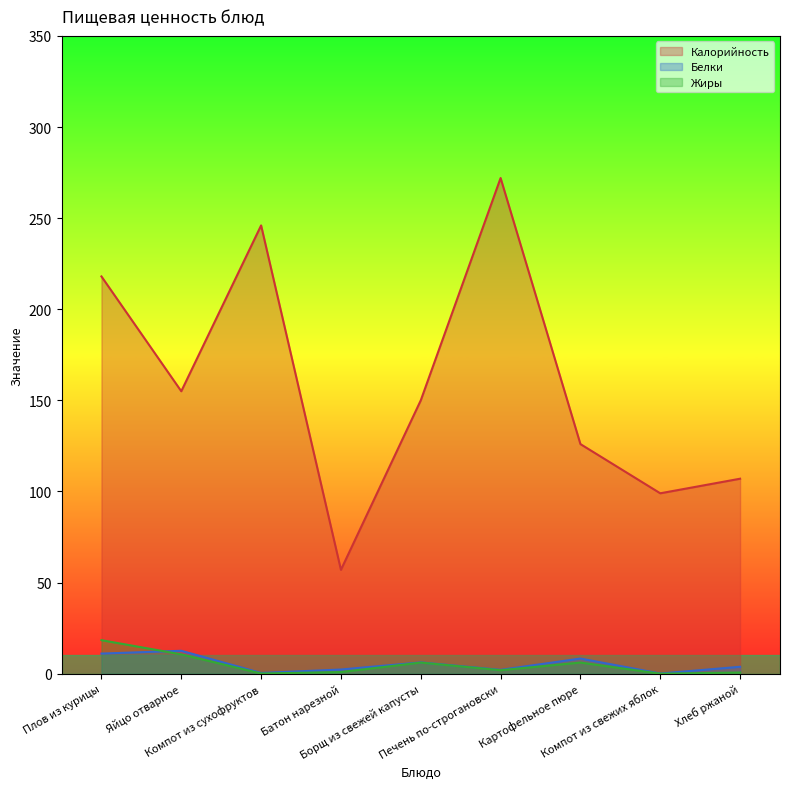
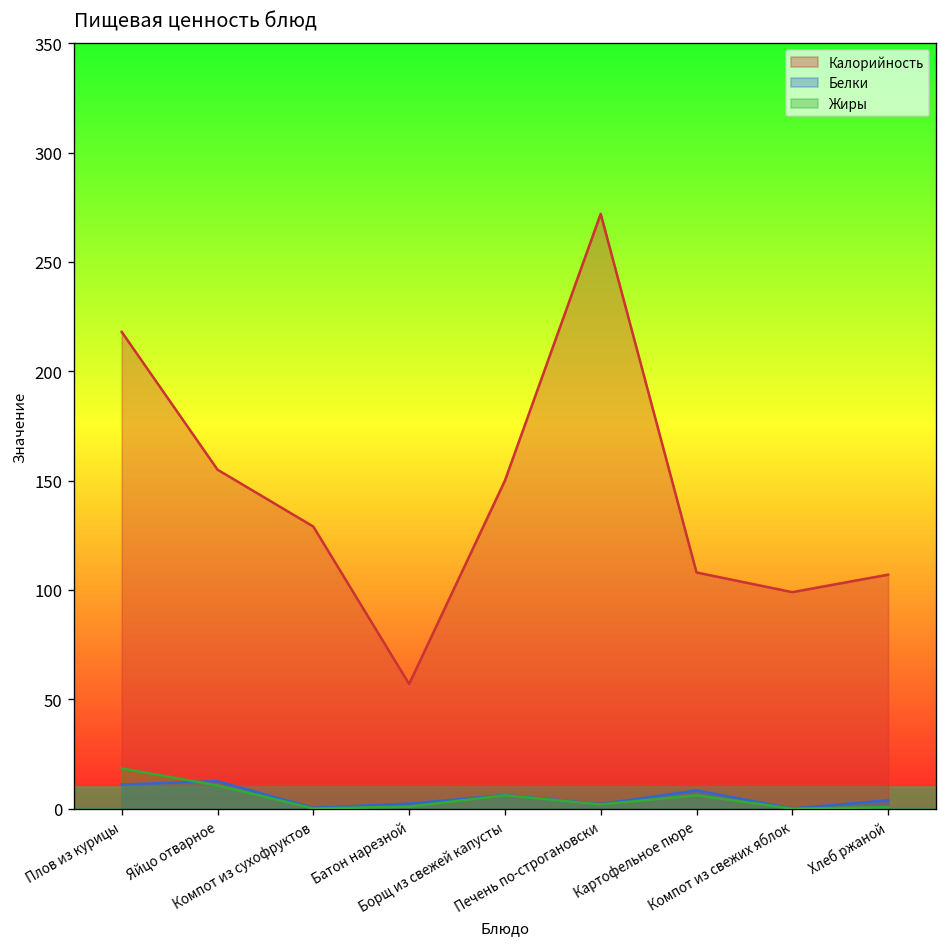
  {
    "Калорийность": {
      "Плов из курицы": 218,
      "Яйцо отварное": 155,
-     "Компот из сухофруктов": 246,
+     "Компот из сухофруктов": 129,
      "Батон нарезной": 57,
      "Борщ из свежей капусты": 150,
      "Печень по-строгановски": 272,
-     "Картофельное пюре": 126,
+     "Картофельное пюре": 108,
      "Компот из свежих яблок": 99,
      "Хлеб ржаной": 107
    },
    "Белки": {
      "Плов из курицы": 11,
      "Яйцо отварное": 13
    },
    "Жиры": {
      "Плов из курицы": 18,
      "Яйцо отварное": 11
    }
  }
